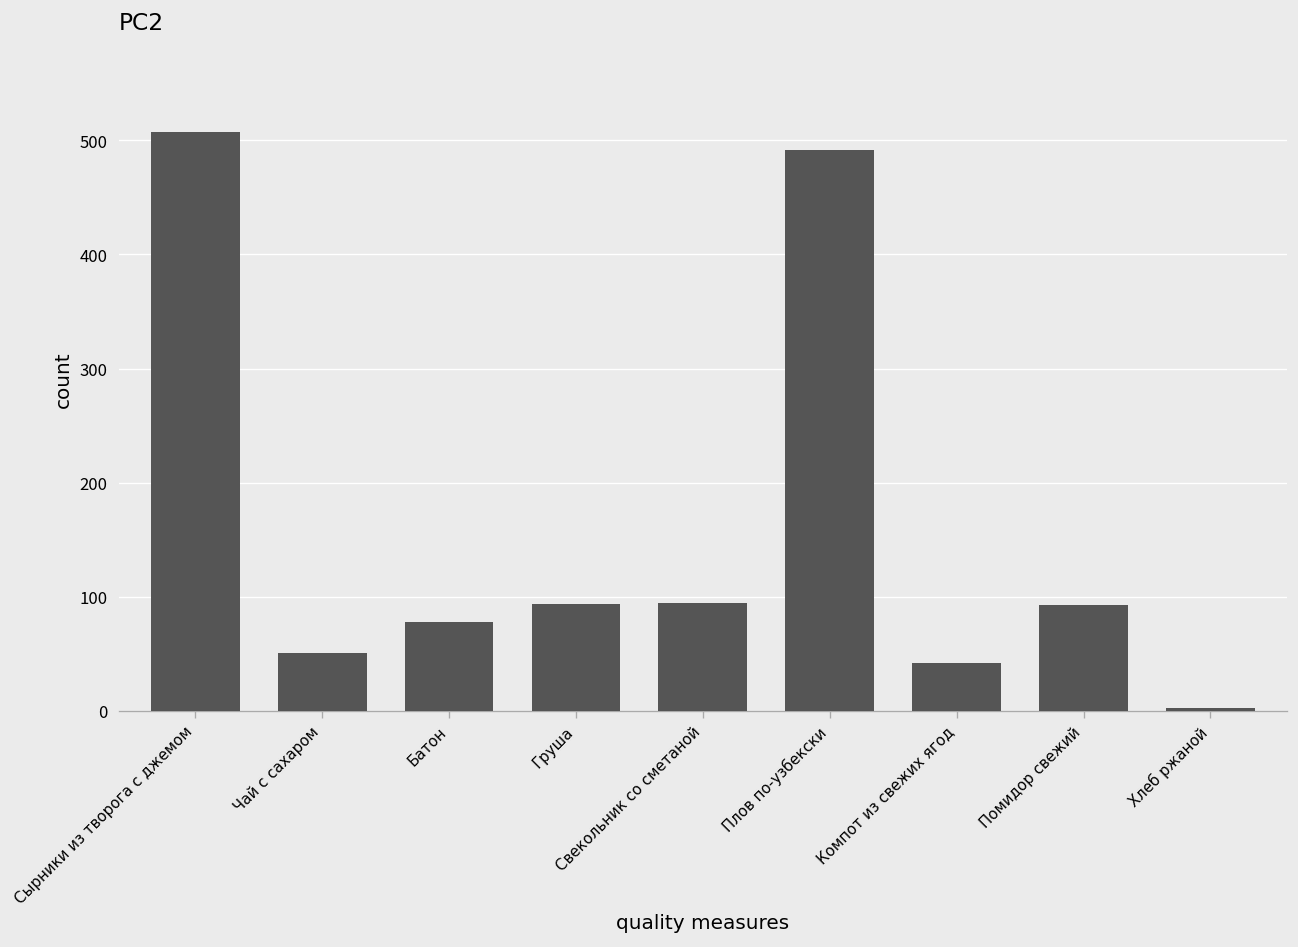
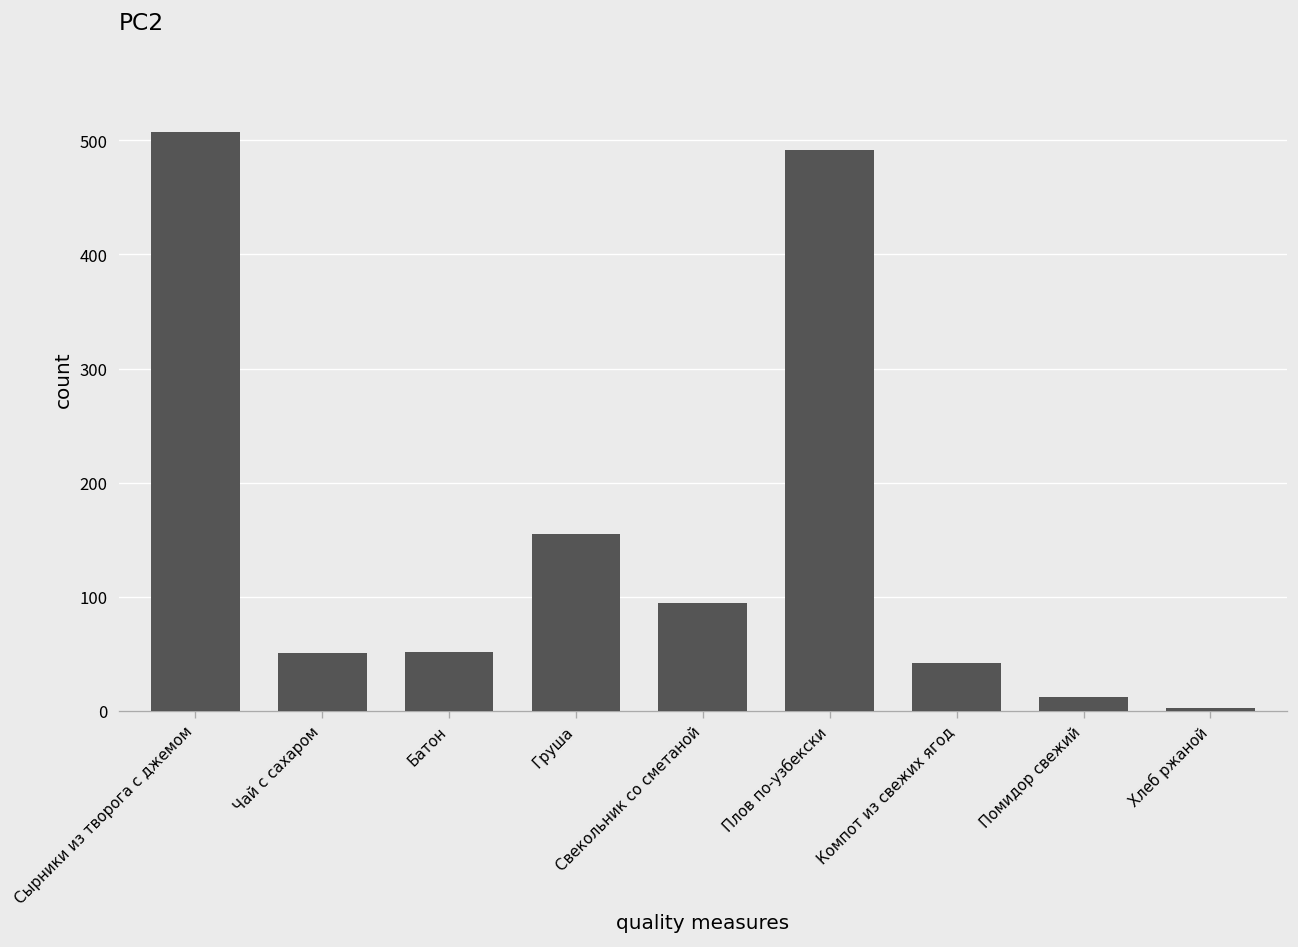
  {
    "Сырники из творога с джемом": 510,
    "Чай с сахаром": 50,
-   "Батон": 80,
-   "Груша": 90,
+   "Батон": 50,
+   "Груша": 160,
    "Свекольник со сметаной": 100,
    "Плов по-узбекски": 490,
    "Компот из свежих ягод": 40,
-   "Помидор свежий": 90,
+   "Помидор свежий": 10,
    "Хлеб ржаной": 0
  }
